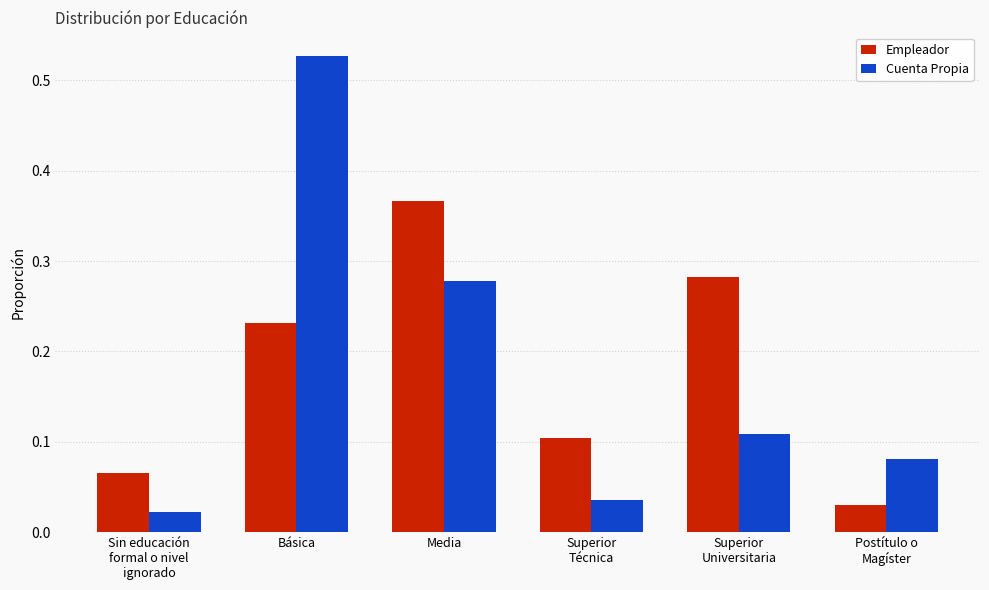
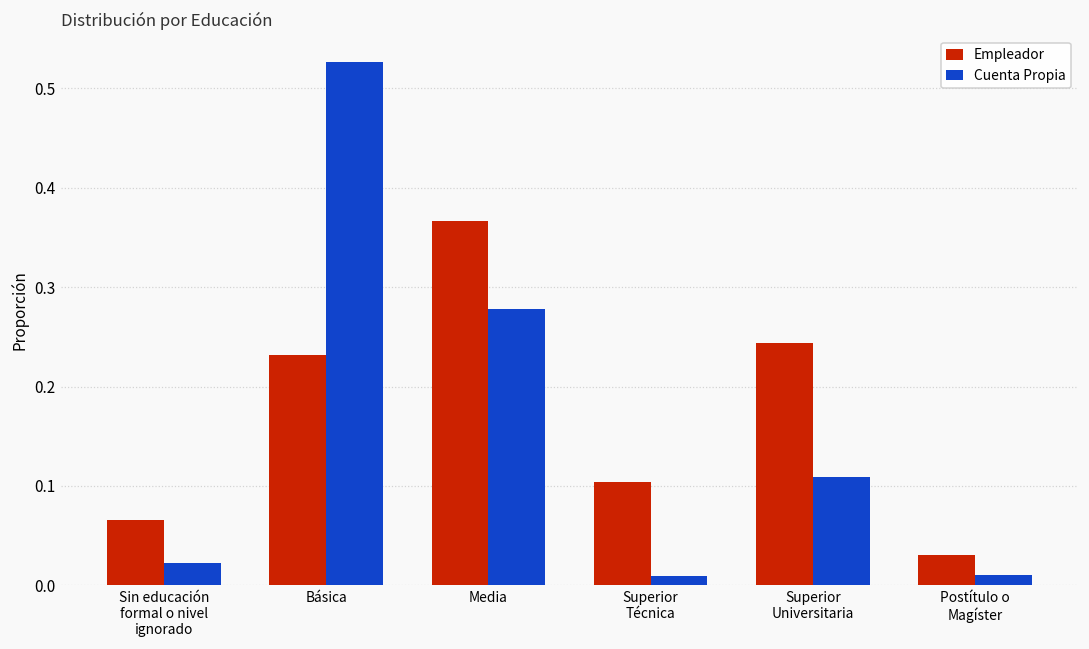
  {
    "Empleador": {
      "Sin educación formal o nivel ignorado": 0.07,
      "Básica": 0.23,
      "Media": 0.37,
      "Superior Técnica": 0.10,
-     "Superior Universitaria": 0.28,
+     "Superior Universitaria": 0.24,
      "Postítulo o Magíster": 0.03
    },
    "Cuenta Propia": {
      "Sin educación formal o nivel ignorado": 0.02,
      "Básica": 0.53,
      "Media": 0.28,
-     "Superior Técnica": 0.04,
+     "Superior Técnica": 0.01,
      "Superior Universitaria": 0.11,
-     "Postítulo o Magíster": 0.08
+     "Postítulo o Magíster": 0.01
    }
  }
